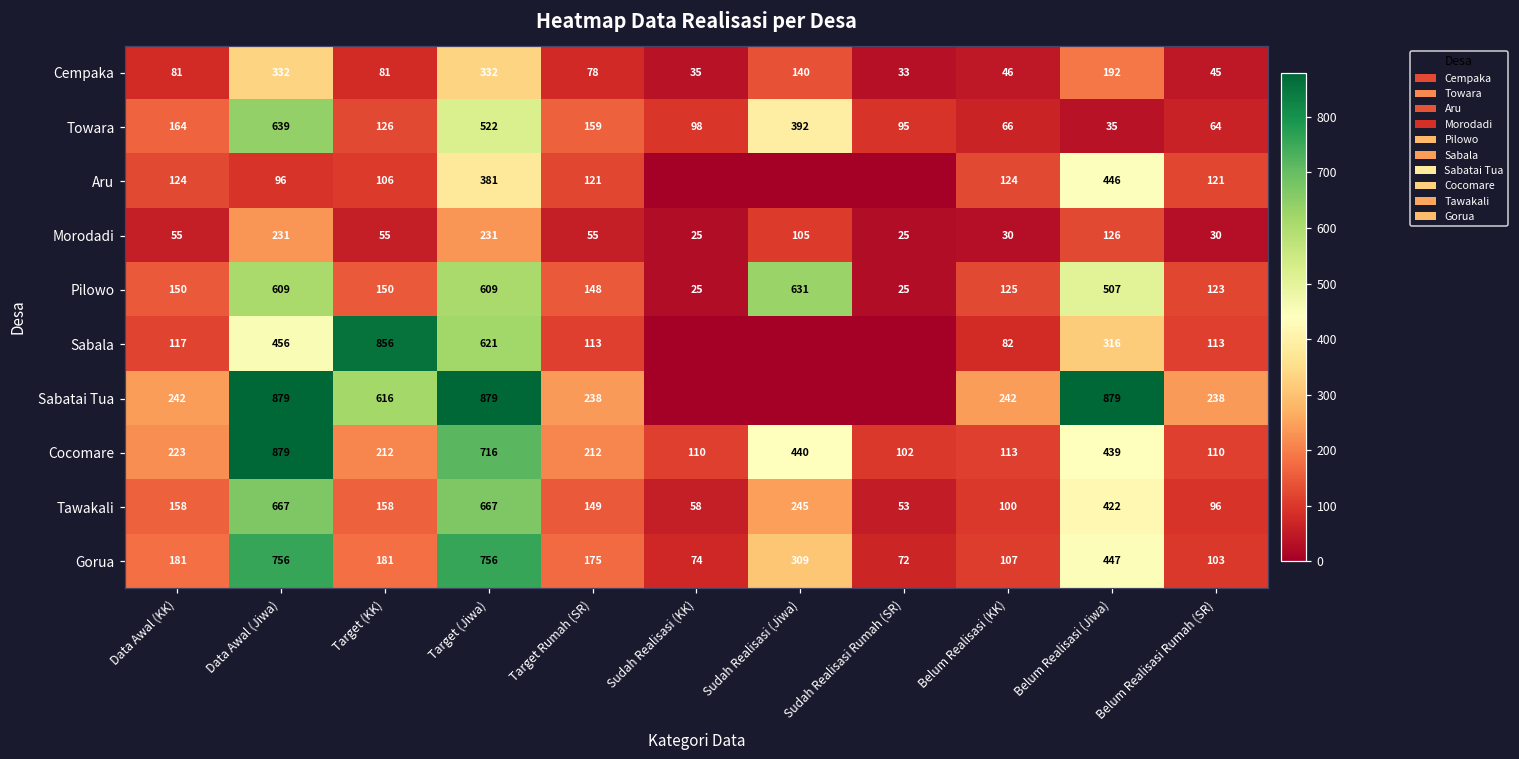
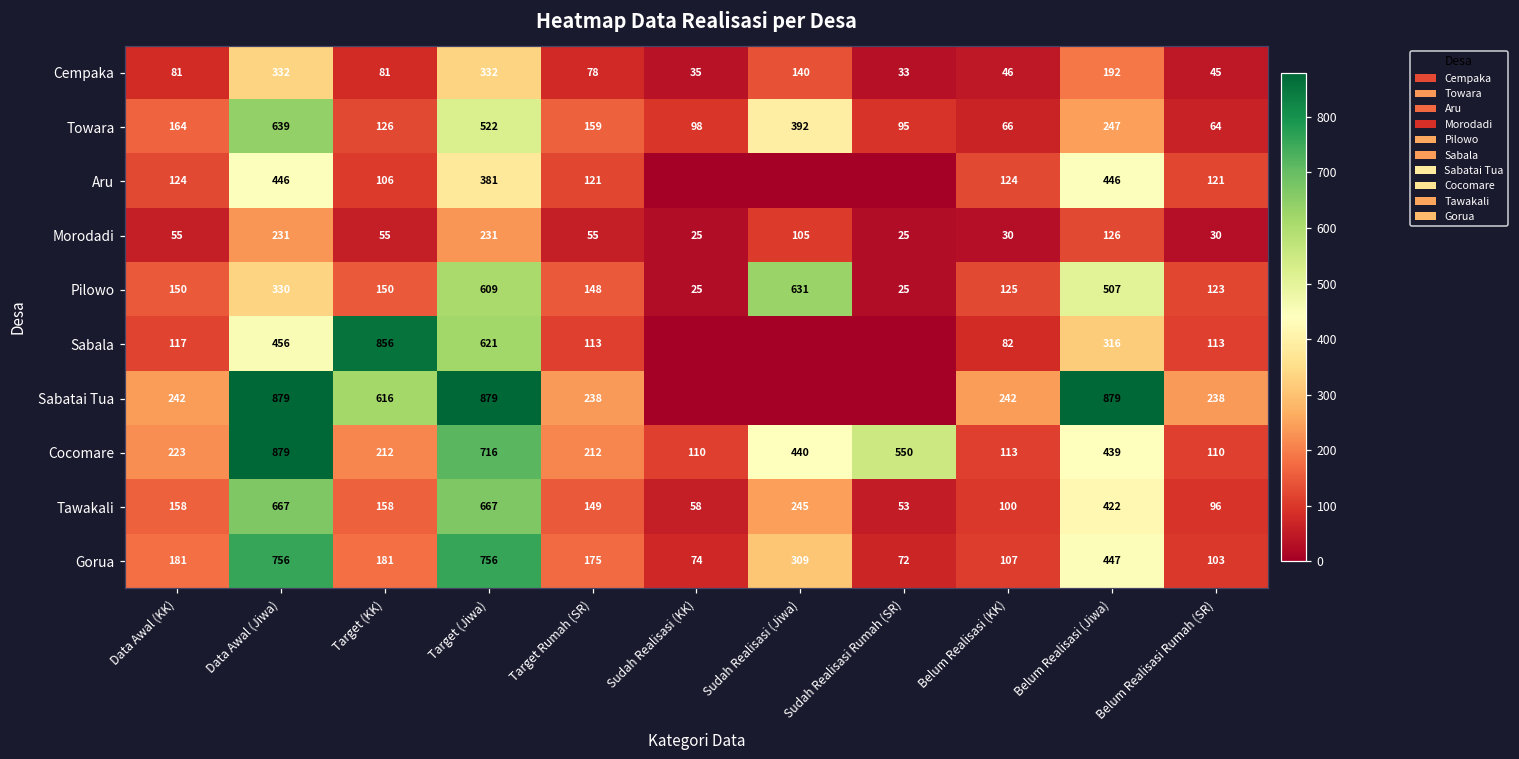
  {
    "Cempaka": {
      "Data Awal (KK)": 81,
      "Data Awal (Jiwa)": 332,
      "Target (KK)": 81,
      "Target (Jiwa)": 332,
      "Target Rumah (SR)": 78,
      "Sudah Realisasi (KK)": 35,
      "Sudah Realisasi (Jiwa)": 140,
      "Sudah Realisasi Rumah (SR)": 33,
      "Belum Realisasi (KK)": 46,
      "Belum Realisasi (Jiwa)": 192,
      "Belum Realisasi Rumah (SR)": 45
    },
    "Towara": {
      "Data Awal (KK)": 164,
      "Data Awal (Jiwa)": 639,
      "Target (KK)": 126,
      "Target (Jiwa)": 522,
      "Target Rumah (SR)": 159,
      "Sudah Realisasi (KK)": 98,
      "Sudah Realisasi (Jiwa)": 392,
      "Sudah Realisasi Rumah (SR)": 95,
      "Belum Realisasi (KK)": 66,
-     "Belum Realisasi (Jiwa)": 35,
+     "Belum Realisasi (Jiwa)": 247,
      "Belum Realisasi Rumah (SR)": 64
    },
    "Aru": {
      "Data Awal (KK)": 124,
-     "Data Awal (Jiwa)": 96,
+     "Data Awal (Jiwa)": 446,
      "Target (KK)": 106,
      "Target (Jiwa)": 381,
      "Target Rumah (SR)": 121,
      "Belum Realisasi (KK)": 124,
      "Belum Realisasi (Jiwa)": 446,
      "Belum Realisasi Rumah (SR)": 121
    },
    "Morodadi": {
      "Data Awal (KK)": 55,
      "Data Awal (Jiwa)": 231,
      "Target (KK)": 55,
      "Target (Jiwa)": 231,
      "Target Rumah (SR)": 55,
      "Sudah Realisasi (KK)": 25,
      "Sudah Realisasi (Jiwa)": 105,
      "Sudah Realisasi Rumah (SR)": 25,
      "Belum Realisasi (KK)": 30,
      "Belum Realisasi (Jiwa)": 126,
      "Belum Realisasi Rumah (SR)": 30
    },
    "Pilowo": {
      "Data Awal (KK)": 150,
-     "Data Awal (Jiwa)": 609,
+     "Data Awal (Jiwa)": 330,
      "Target (KK)": 150,
      "Target (Jiwa)": 609,
      "Target Rumah (SR)": 148,
      "Sudah Realisasi (KK)": 25,
      "Sudah Realisasi (Jiwa)": 631,
      "Sudah Realisasi Rumah (SR)": 25,
      "Belum Realisasi (KK)": 125,
      "Belum Realisasi (Jiwa)": 507,
      "Belum Realisasi Rumah (SR)": 123
    },
    "Sabala": {
      "Data Awal (KK)": 117,
      "Data Awal (Jiwa)": 456,
      "Target (KK)": 856,
      "Target (Jiwa)": 621,
      "Target Rumah (SR)": 113,
      "Belum Realisasi (KK)": 82,
      "Belum Realisasi (Jiwa)": 316,
      "Belum Realisasi Rumah (SR)": 113
    },
    "Sabatai Tua": {
      "Data Awal (KK)": 242,
      "Data Awal (Jiwa)": 879,
      "Target (KK)": 616,
      "Target (Jiwa)": 879,
      "Target Rumah (SR)": 238,
      "Belum Realisasi (KK)": 242,
      "Belum Realisasi (Jiwa)": 879,
      "Belum Realisasi Rumah (SR)": 238
    },
    "Cocomare": {
      "Data Awal (KK)": 223,
      "Data Awal (Jiwa)": 879,
      "Target (KK)": 212,
      "Target (Jiwa)": 716,
      "Target Rumah (SR)": 212,
      "Sudah Realisasi (KK)": 110,
      "Sudah Realisasi (Jiwa)": 440,
-     "Sudah Realisasi Rumah (SR)": 102,
+     "Sudah Realisasi Rumah (SR)": 550,
      "Belum Realisasi (KK)": 113,
      "Belum Realisasi (Jiwa)": 439,
      "Belum Realisasi Rumah (SR)": 110
    },
    "Tawakali": {
      "Data Awal (KK)": 158,
      "Data Awal (Jiwa)": 667,
      "Target (KK)": 158,
      "Target (Jiwa)": 667,
      "Target Rumah (SR)": 149,
      "Sudah Realisasi (KK)": 58,
      "Sudah Realisasi (Jiwa)": 245,
      "Sudah Realisasi Rumah (SR)": 53,
      "Belum Realisasi (KK)": 100,
      "Belum Realisasi (Jiwa)": 422,
      "Belum Realisasi Rumah (SR)": 96
    },
    "Gorua": {
      "Data Awal (KK)": 181,
      "Data Awal (Jiwa)": 756,
      "Target (KK)": 181,
      "Target (Jiwa)": 756,
      "Target Rumah (SR)": 175,
      "Sudah Realisasi (KK)": 74,
      "Sudah Realisasi (Jiwa)": 309,
      "Sudah Realisasi Rumah (SR)": 72,
      "Belum Realisasi (KK)": 107,
      "Belum Realisasi (Jiwa)": 447,
      "Belum Realisasi Rumah (SR)": 103
    }
  }
